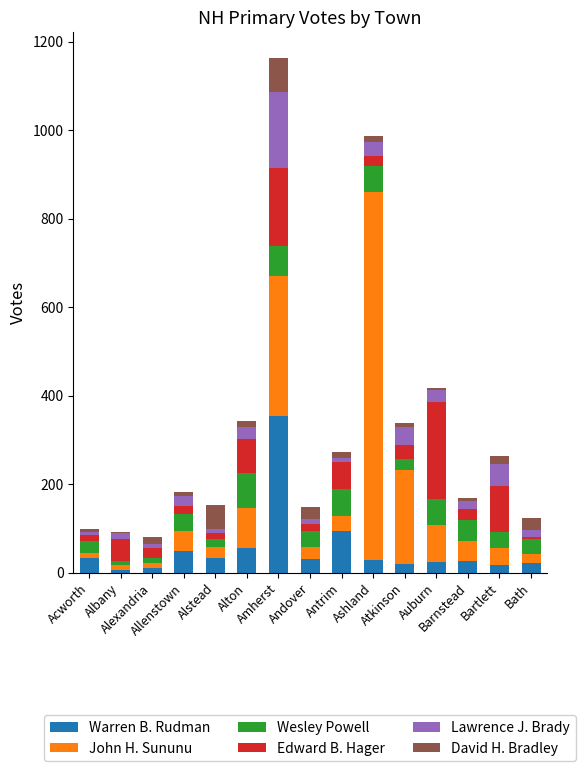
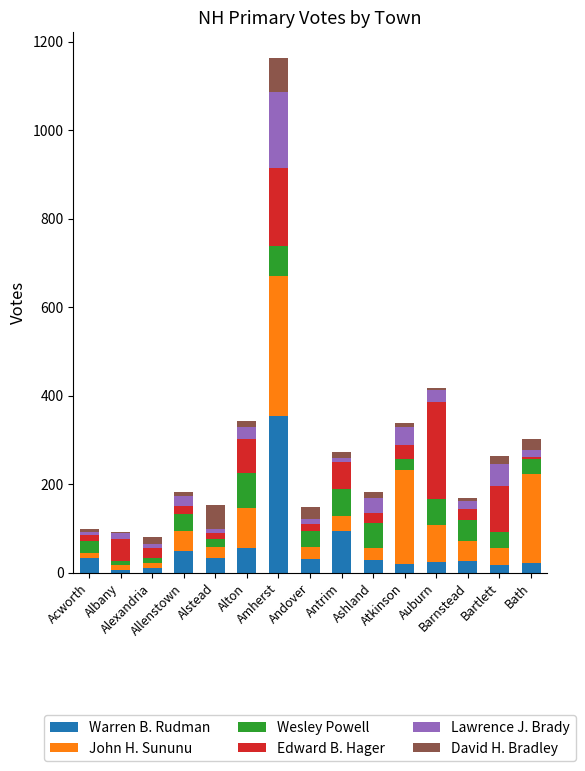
  {
    "Warren B. Rudman": {
      "Acworth": 30,
      "Albany": 10,
      "Alexandria": 10,
      "Allenstown": 50,
      "Alstead": 30,
      "Alton": 60,
      "Amherst": 350,
      "Andover": 30,
      "Antrim": 100,
      "Ashland": 30,
      "Atkinson": 20,
      "Auburn": 30,
      "Barnstead": 30,
      "Bartlett": 20,
      "Bath": 20
    },
    "John H. Sununu": {
      "Acworth": 10,
      "Albany": 10,
      "Alexandria": 10,
      "Allenstown": 50,
      "Alstead": 30,
      "Alton": 90,
      "Amherst": 320,
      "Andover": 30,
      "Antrim": 30,
-     "Ashland": 830,
+     "Ashland": 30,
      "Atkinson": 210,
      "Auburn": 80,
      "Barnstead": 50,
      "Bartlett": 40,
-     "Bath": 20
+     "Bath": 200
    },
    "Wesley Powell": {
      "Acworth": 30,
      "Albany": 10,
      "Alexandria": 10,
      "Allenstown": 40,
      "Alstead": 20,
      "Alton": 80,
      "Amherst": 70,
      "Andover": 40,
      "Antrim": 60,
      "Ashland": 60,
      "Atkinson": 20,
      "Auburn": 60,
      "Barnstead": 50,
      "Bartlett": 40,
      "Bath": 30
    },
    "Edward B. Hager": {
      "Acworth": 10,
      "Albany": 50,
      "Alexandria": 20,
      "Allenstown": 20,
      "Alstead": 20,
      "Alton": 80,
      "Amherst": 180,
      "Andover": 20,
      "Antrim": 60,
      "Ashland": 20,
      "Atkinson": 30,
      "Auburn": 220,
      "Barnstead": 30,
      "Bartlett": 100
    },
    "Lawrence J. Brady": {
      "Acworth": 10,
      "Albany": 10,
      "Alexandria": 10,
      "Allenstown": 20,
      "Alstead": 10,
      "Alton": 30,
      "Amherst": 170,
      "Andover": 10,
      "Antrim": 10,
      "Ashland": 30,
      "Atkinson": 40,
      "Auburn": 30,
      "Barnstead": 20,
      "Bartlett": 50,
      "Bath": 20
    },
    "David H. Bradley": {
      "Acworth": 10,
      "Alexandria": 20,
      "Allenstown": 10,
      "Alstead": 50,
      "Alton": 10,
      "Amherst": 80,
      "Andover": 30,
      "Antrim": 10,
      "Ashland": 10,
      "Atkinson": 10,
      "Auburn": 10,
      "Barnstead": 10,
      "Bartlett": 20,
      "Bath": 30
    }
  }
